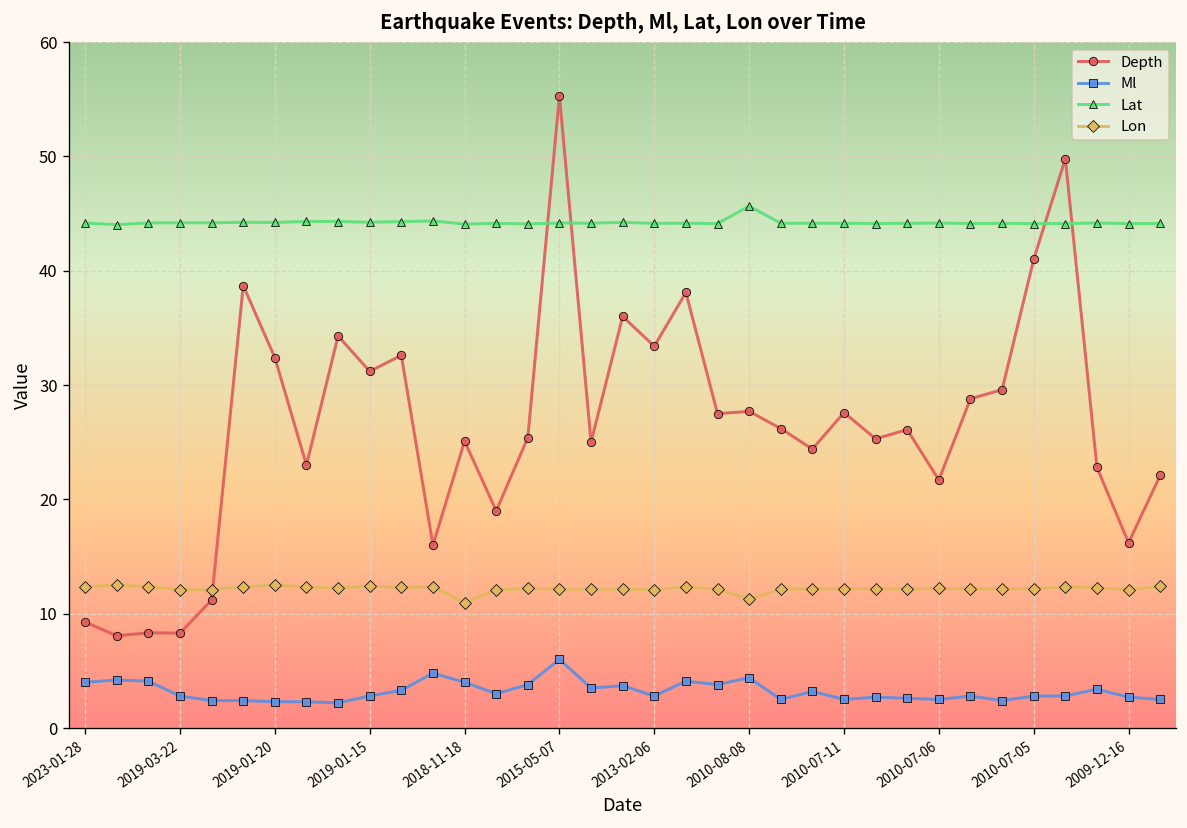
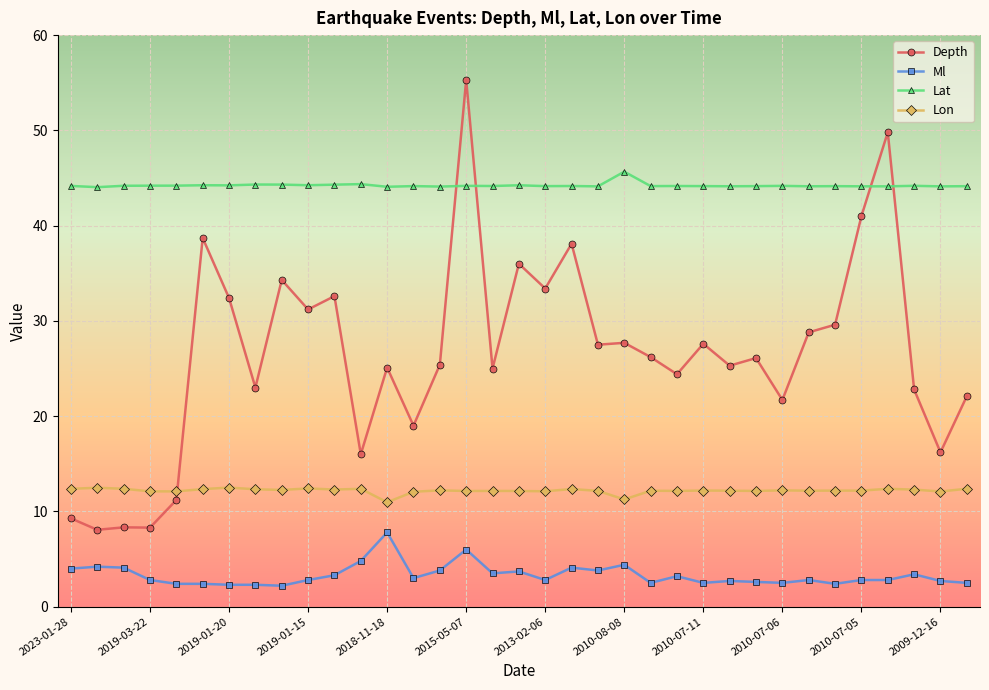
  {
    "Depth": {
      "2018-11-18": 25,
      "2015-05-07": 55,
      "2010-08-08": 28,
      "2010-07-11": 28,
      "2010-07-05": 41,
      "2009-12-16": 16
    },
    "Ml": {
-     "2018-11-18": 4,
+     "2018-11-18": 8,
      "2015-05-07": 6,
      "2010-08-08": 4,
      "2010-07-11": 3,
      "2010-07-05": 3,
      "2009-12-16": 3
    },
    "Lat": {
      "2018-11-18": 44,
      "2015-05-07": 44,
      "2010-08-08": 46,
      "2010-07-11": 44,
      "2010-07-05": 44,
      "2009-12-16": 44
    },
    "Lon": {
      "2018-11-18": 11,
      "2015-05-07": 12,
      "2010-08-08": 11,
      "2010-07-11": 12,
      "2010-07-05": 12,
      "2009-12-16": 12
    }
  }
